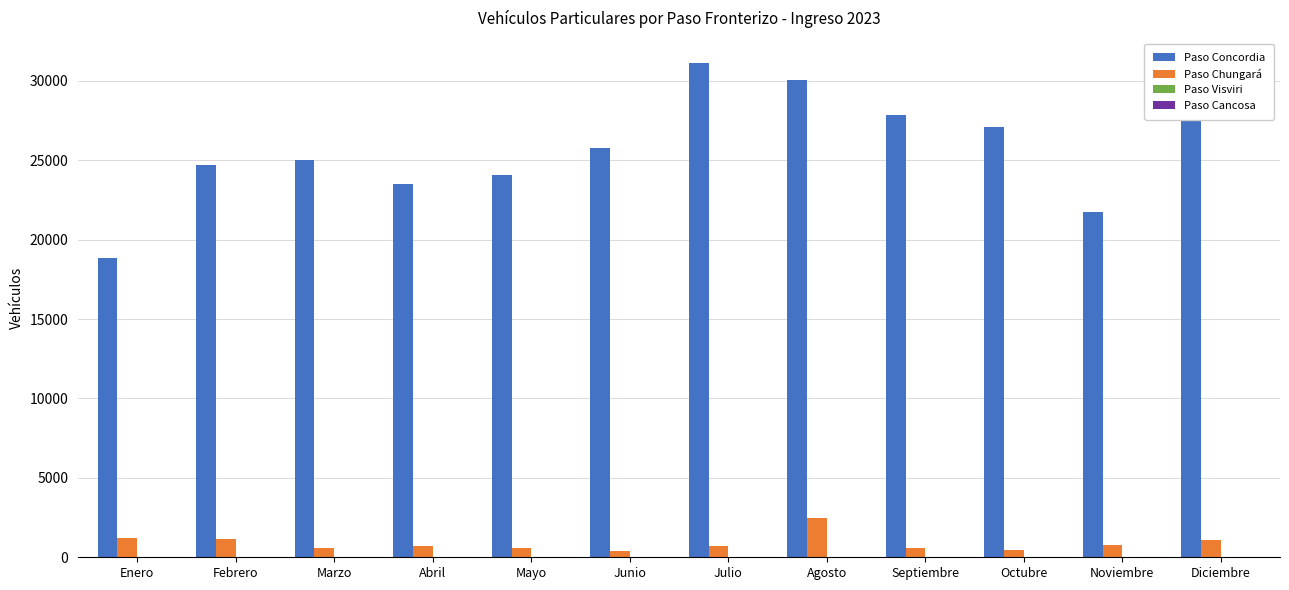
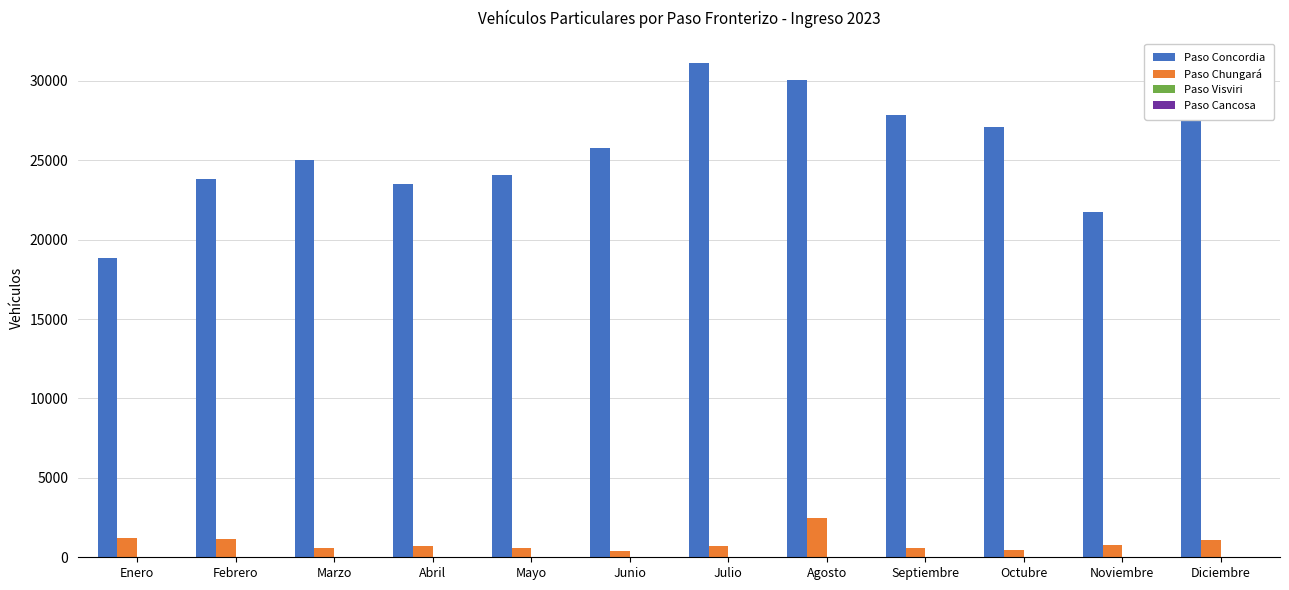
  {
    "Paso Concordia": {
      "Enero": 18900,
-     "Febrero": 24700,
+     "Febrero": 23800,
      "Marzo": 25000,
      "Abril": 23500,
      "Mayo": 24000,
      "Junio": 25800,
      "Julio": 31100,
      "Agosto": 30100,
      "Septiembre": 27900,
      "Octubre": 27100,
      "Noviembre": 21700
    },
    "Paso Chungará": {
      "Enero": 1200,
      "Febrero": 1100,
      "Marzo": 600,
      "Abril": 700,
      "Mayo": 600,
      "Junio": 400,
      "Julio": 700,
      "Agosto": 2400,
      "Septiembre": 600,
      "Octubre": 500,
      "Noviembre": 800,
      "Diciembre": 1100
    },
    "Paso Cancosa": {
      "Enero": 0,
      "Febrero": 0,
      "Marzo": 0,
      "Abril": 0,
      "Mayo": 0,
      "Junio": 0,
      "Julio": 0,
      "Agosto": 0,
      "Septiembre": 0,
      "Octubre": 0,
      "Noviembre": 0,
      "Diciembre": 0
    }
  }
